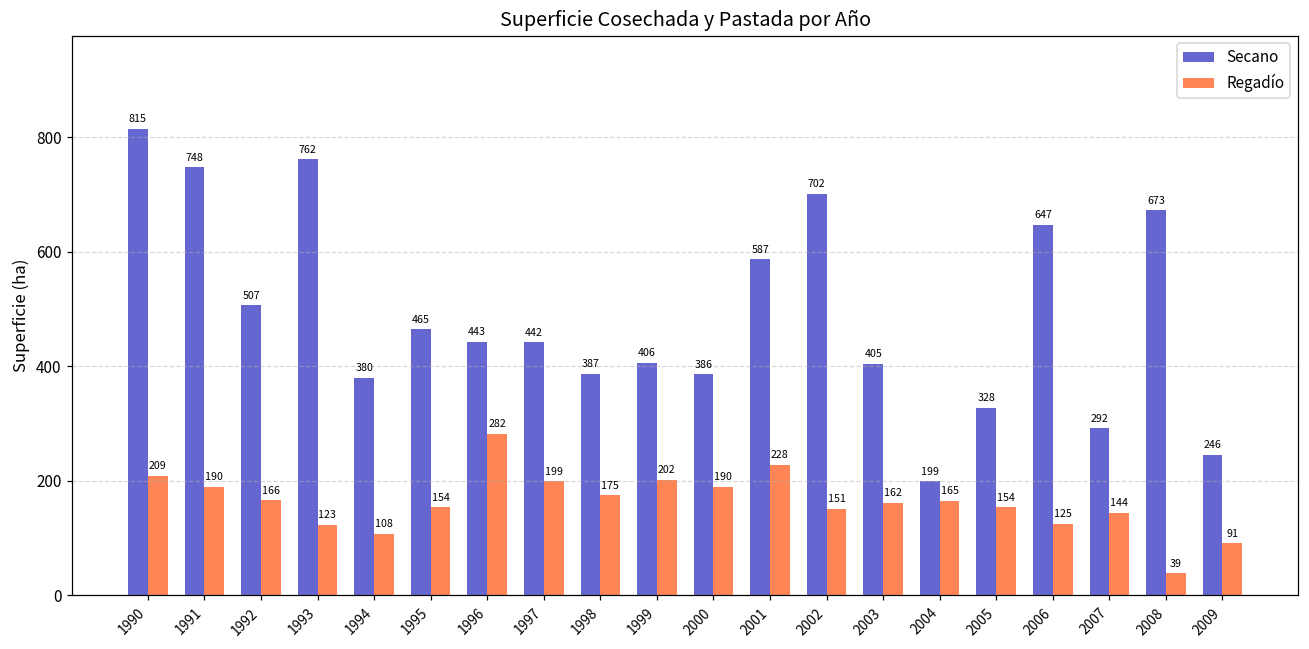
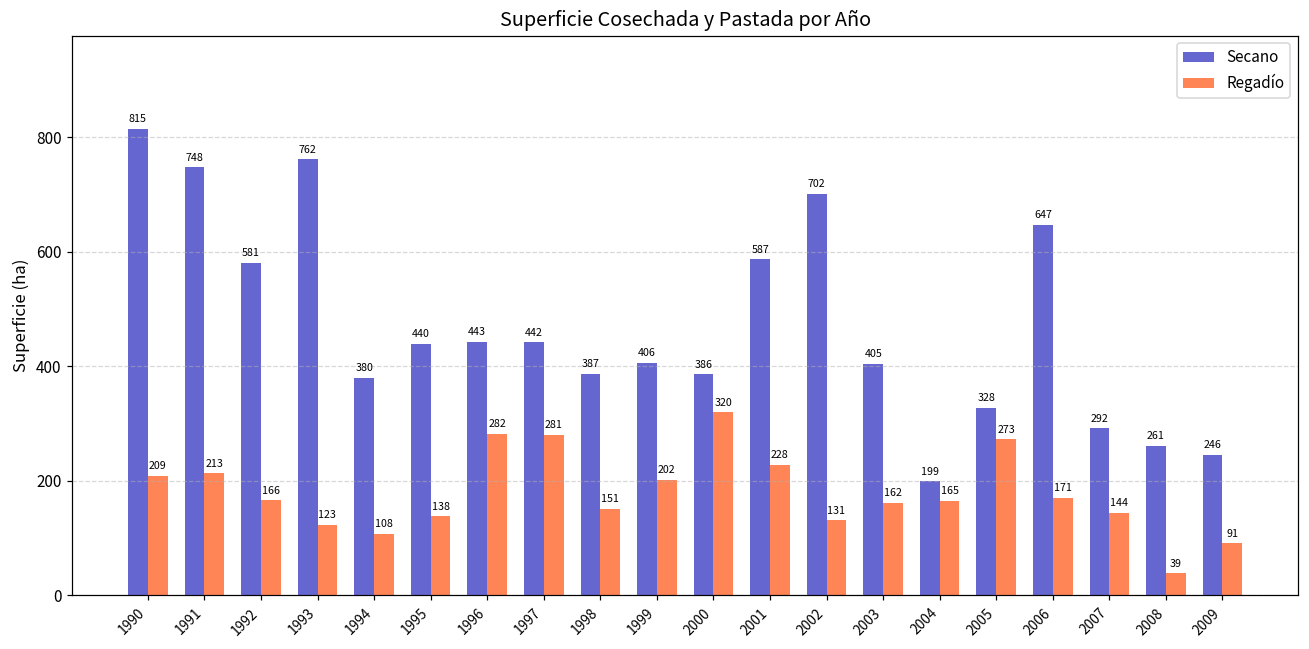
  {
    "Secano": {
      "1990": 815,
      "1991": 748,
-     "1992": 507,
+     "1992": 581,
      "1993": 762,
      "1994": 380,
-     "1995": 465,
+     "1995": 440,
      "1996": 443,
      "1997": 442,
      "1998": 387,
      "1999": 406,
      "2000": 386,
      "2001": 587,
      "2002": 702,
      "2003": 405,
      "2004": 199,
      "2005": 328,
      "2006": 647,
      "2007": 292,
-     "2008": 673,
+     "2008": 261,
      "2009": 246
    },
    "Regadío": {
      "1990": 209,
-     "1991": 190,
+     "1991": 213,
      "1992": 166,
      "1993": 123,
      "1994": 108,
-     "1995": 154,
+     "1995": 138,
      "1996": 282,
-     "1997": 199,
-     "1998": 175,
+     "1997": 281,
+     "1998": 151,
      "1999": 202,
-     "2000": 190,
+     "2000": 320,
      "2001": 228,
-     "2002": 151,
+     "2002": 131,
      "2003": 162,
      "2004": 165,
-     "2005": 154,
-     "2006": 125,
+     "2005": 273,
+     "2006": 171,
      "2007": 144,
      "2008": 39,
      "2009": 91
    }
  }
